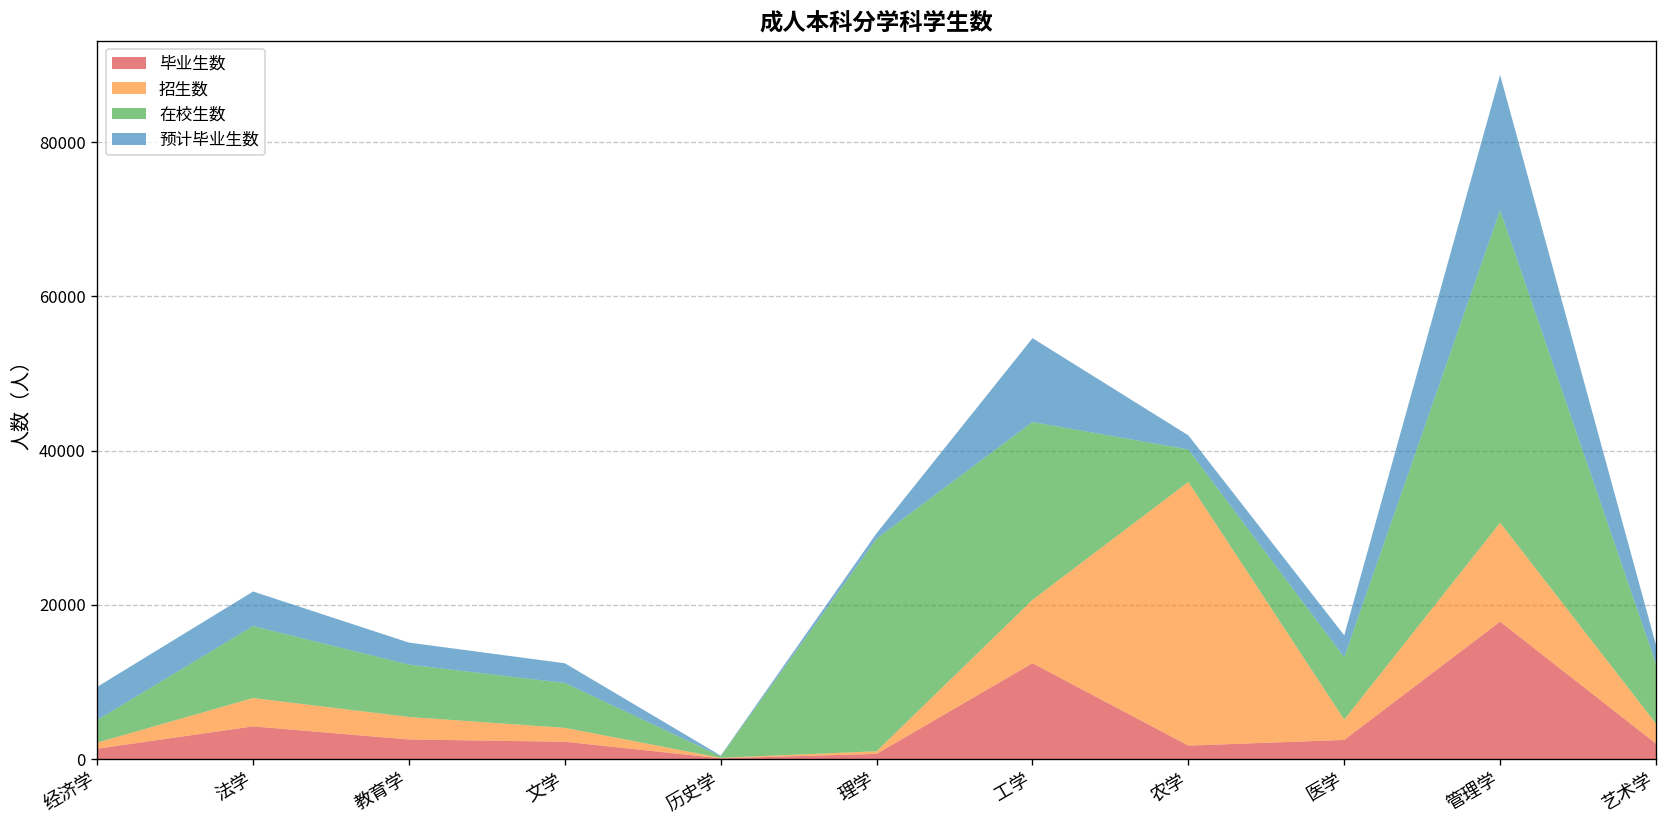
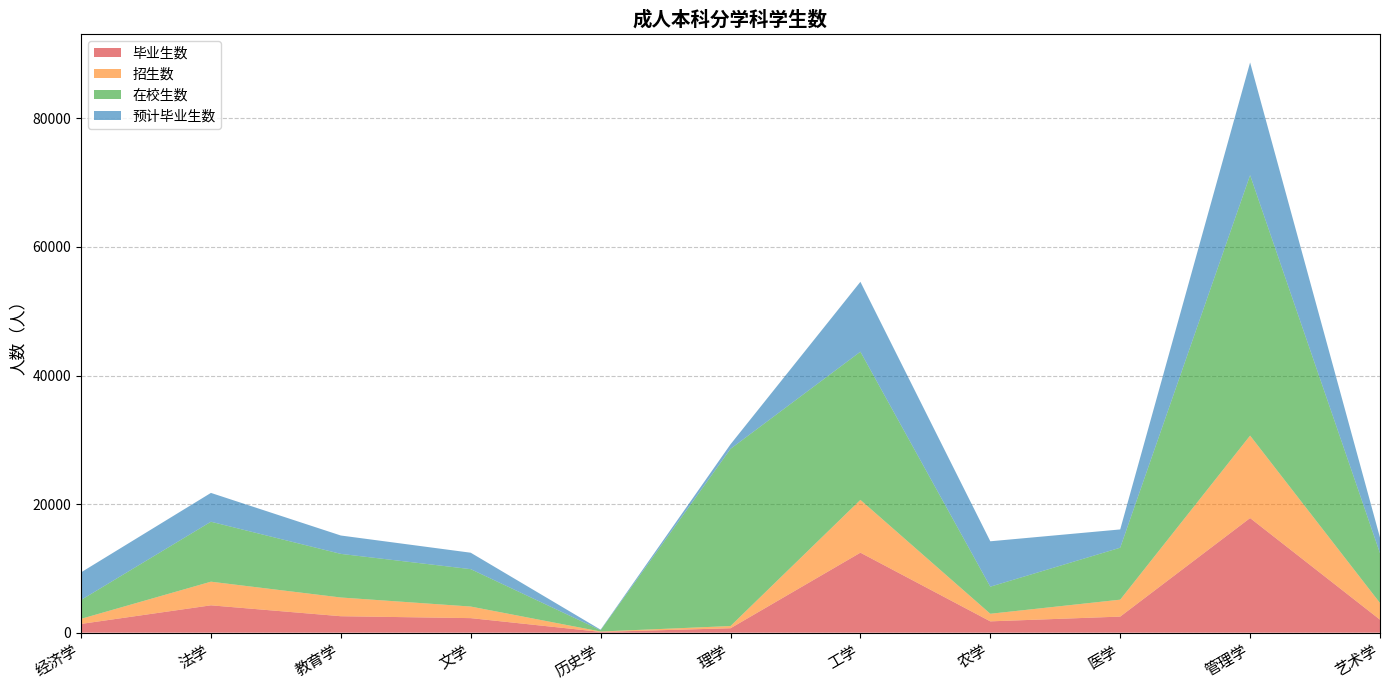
  {
    "毕业生数": {
      "经济学": 1000,
      "法学": 4000,
      "教育学": 3000,
      "文学": 2000,
      "工学": 12000,
      "农学": 2000,
      "医学": 3000,
      "管理学": 18000,
      "艺术学": 2000
    },
    "招生数": {
      "经济学": 1000,
      "法学": 4000,
      "教育学": 3000,
      "文学": 2000,
      "工学": 8000,
-     "农学": 34000,
+     "农学": 1000,
      "医学": 3000,
      "管理学": 13000,
      "艺术学": 3000
    },
    "在校生数": {
      "经济学": 3000,
      "法学": 9000,
      "教育学": 7000,
      "文学": 6000,
      "理学": 28000,
      "工学": 23000,
      "农学": 4000,
      "医学": 8000,
      "管理学": 41000,
      "艺术学": 8000
    },
    "预计毕业生数": {
      "经济学": 4000,
      "法学": 4000,
      "教育学": 3000,
      "文学": 3000,
      "理学": 1000,
      "工学": 11000,
-     "农学": 2000,
+     "农学": 7000,
      "医学": 3000,
      "管理学": 18000,
      "艺术学": 2000
    }
  }
